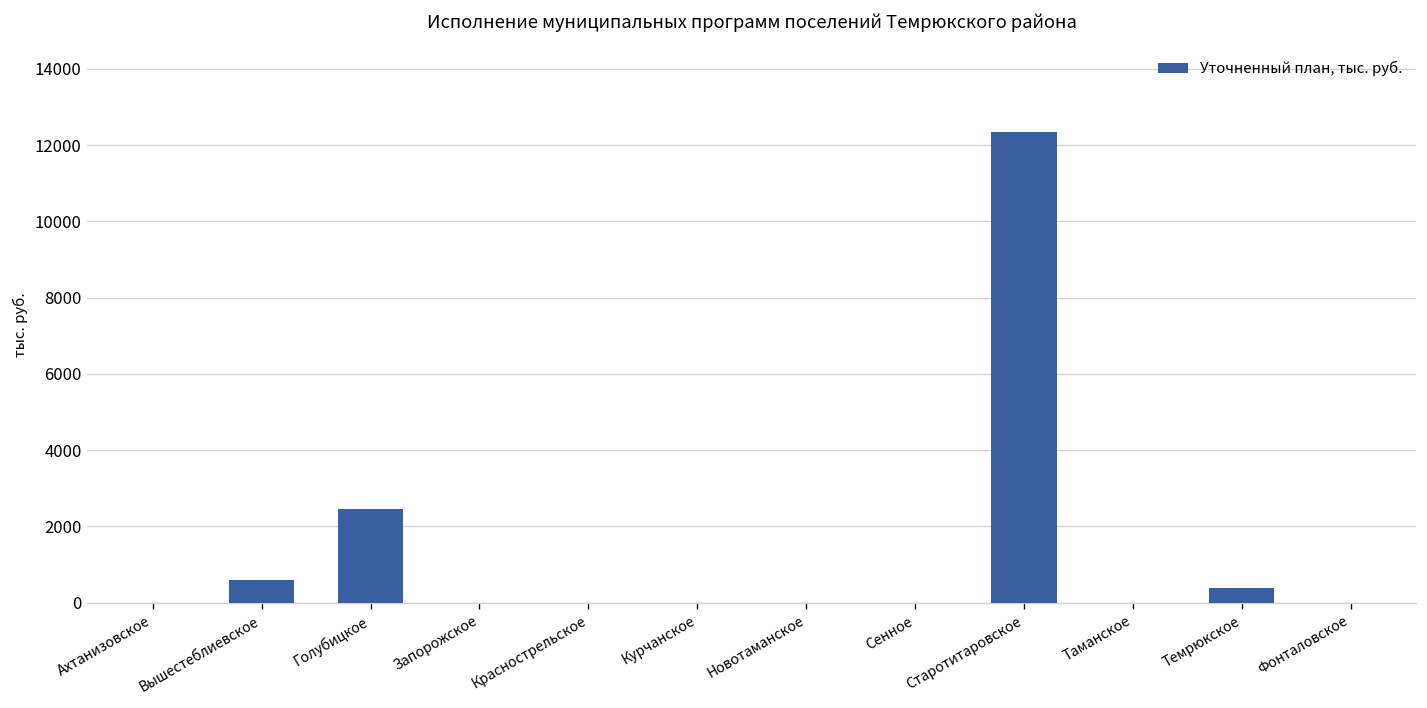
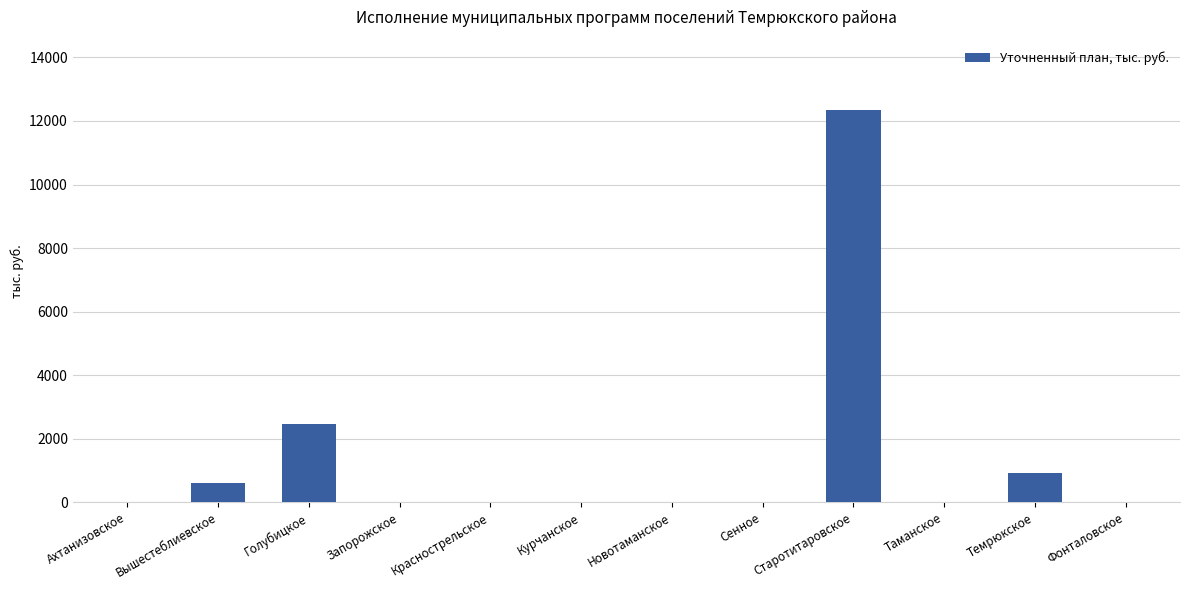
  {
    "Ахтанизовское": 0,
    "Вышестеблиевское": 600,
    "Голубицкое": 2500,
    "Запорожское": 0,
    "Краснострельское": 0,
    "Курчанское": 0,
    "Новотаманское": 0,
    "Сенное": 0,
    "Старотитаровское": 12300,
    "Таманское": 0,
-   "Темрюкское": 400,
+   "Темрюкское": 900,
    "Фонталовское": 0
  }
